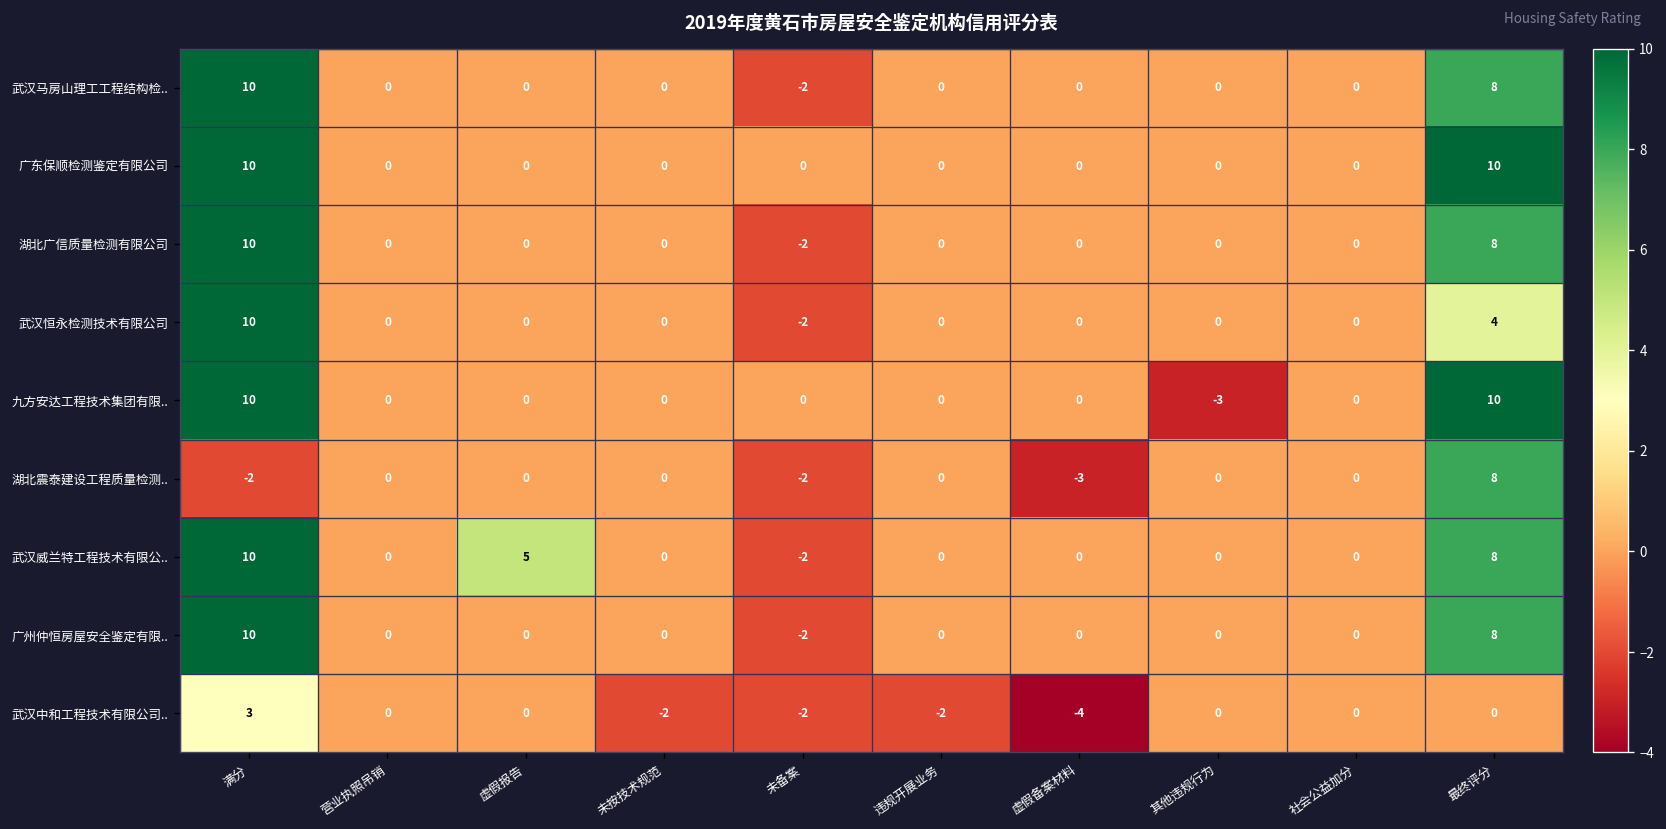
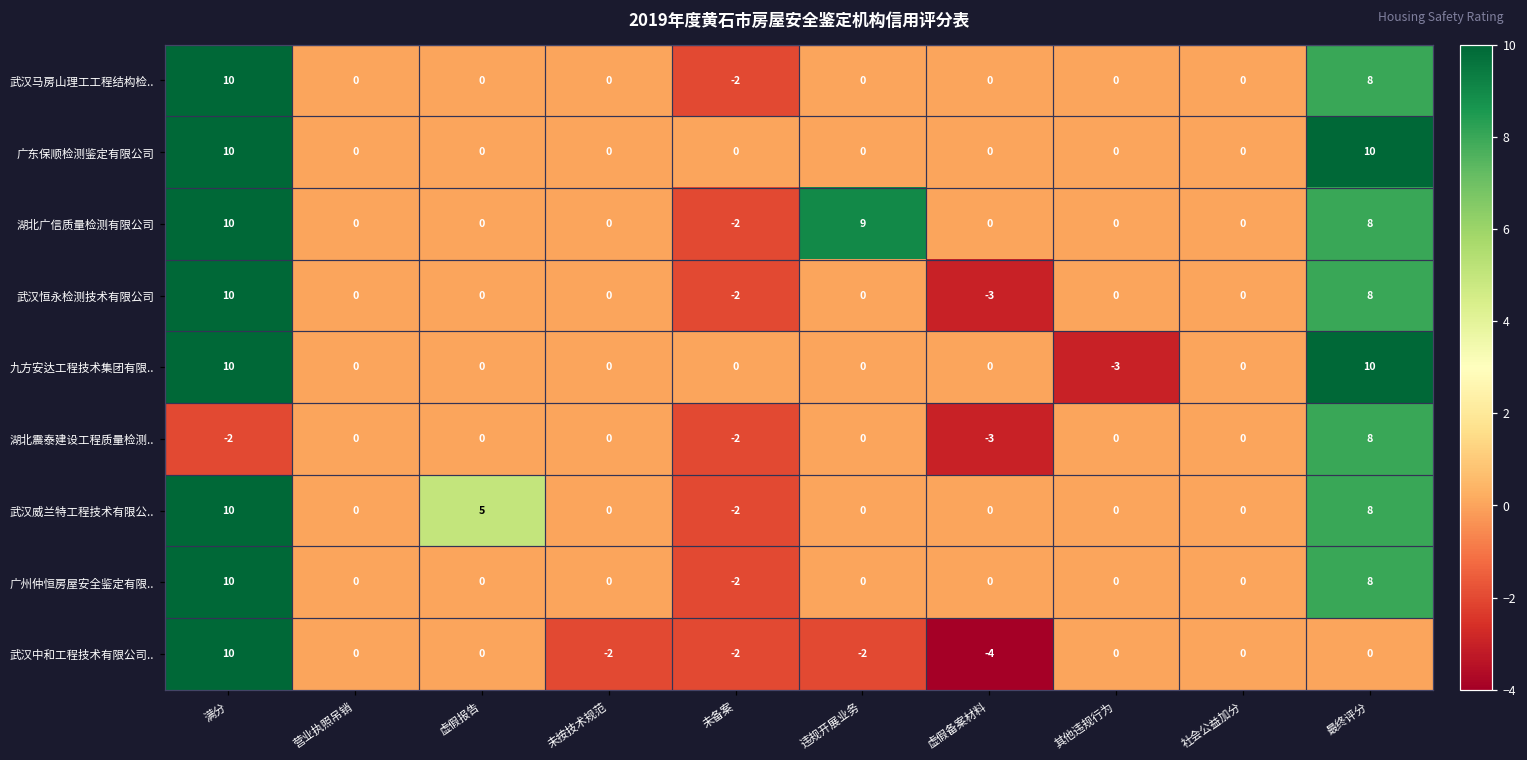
  {
    "武汉马房山理工工程结构检..": {
      "满分": 10,
      "营业执照吊销": 0,
      "虚假报告": 0,
      "未按技术规范": 0,
      "未备案": -2,
      "违规开展业务": 0,
      "虚假备案材料": 0,
      "其他违规行为": 0,
      "社会公益加分": 0,
      "最终评分": 8
    },
    "广东保顺检测鉴定有限公司": {
      "满分": 10,
      "营业执照吊销": 0,
      "虚假报告": 0,
      "未按技术规范": 0,
      "未备案": 0,
      "违规开展业务": 0,
      "虚假备案材料": 0,
      "其他违规行为": 0,
      "社会公益加分": 0,
      "最终评分": 10
    },
    "湖北广信质量检测有限公司": {
      "满分": 10,
      "营业执照吊销": 0,
      "虚假报告": 0,
      "未按技术规范": 0,
      "未备案": -2,
-     "违规开展业务": 0,
+     "违规开展业务": 9,
      "虚假备案材料": 0,
      "其他违规行为": 0,
      "社会公益加分": 0,
      "最终评分": 8
    },
    "武汉恒永检测技术有限公司": {
      "满分": 10,
      "营业执照吊销": 0,
      "虚假报告": 0,
      "未按技术规范": 0,
      "未备案": -2,
      "违规开展业务": 0,
-     "虚假备案材料": 0,
+     "虚假备案材料": -3,
      "其他违规行为": 0,
      "社会公益加分": 0,
-     "最终评分": 4
+     "最终评分": 8
    },
    "九方安达工程技术集团有限..": {
      "满分": 10,
      "营业执照吊销": 0,
      "虚假报告": 0,
      "未按技术规范": 0,
      "未备案": 0,
      "违规开展业务": 0,
      "虚假备案材料": 0,
      "其他违规行为": -3,
      "社会公益加分": 0,
      "最终评分": 10
    },
    "湖北震泰建设工程质量检测..": {
      "满分": -2,
      "营业执照吊销": 0,
      "虚假报告": 0,
      "未按技术规范": 0,
      "未备案": -2,
      "违规开展业务": 0,
      "虚假备案材料": -3,
      "其他违规行为": 0,
      "社会公益加分": 0,
      "最终评分": 8
    },
    "武汉威兰特工程技术有限公..": {
      "满分": 10,
      "营业执照吊销": 0,
      "虚假报告": 5,
      "未按技术规范": 0,
      "未备案": -2,
      "违规开展业务": 0,
      "虚假备案材料": 0,
      "其他违规行为": 0,
      "社会公益加分": 0,
      "最终评分": 8
    },
    "广州仲恒房屋安全鉴定有限..": {
      "满分": 10,
      "营业执照吊销": 0,
      "虚假报告": 0,
      "未按技术规范": 0,
      "未备案": -2,
      "违规开展业务": 0,
      "虚假备案材料": 0,
      "其他违规行为": 0,
      "社会公益加分": 0,
      "最终评分": 8
    },
    "武汉中和工程技术有限公司..": {
-     "满分": 3,
+     "满分": 10,
      "营业执照吊销": 0,
      "虚假报告": 0,
      "未按技术规范": -2,
      "未备案": -2,
      "违规开展业务": -2,
      "虚假备案材料": -4,
      "其他违规行为": 0,
      "社会公益加分": 0,
      "最终评分": 0
    }
  }
